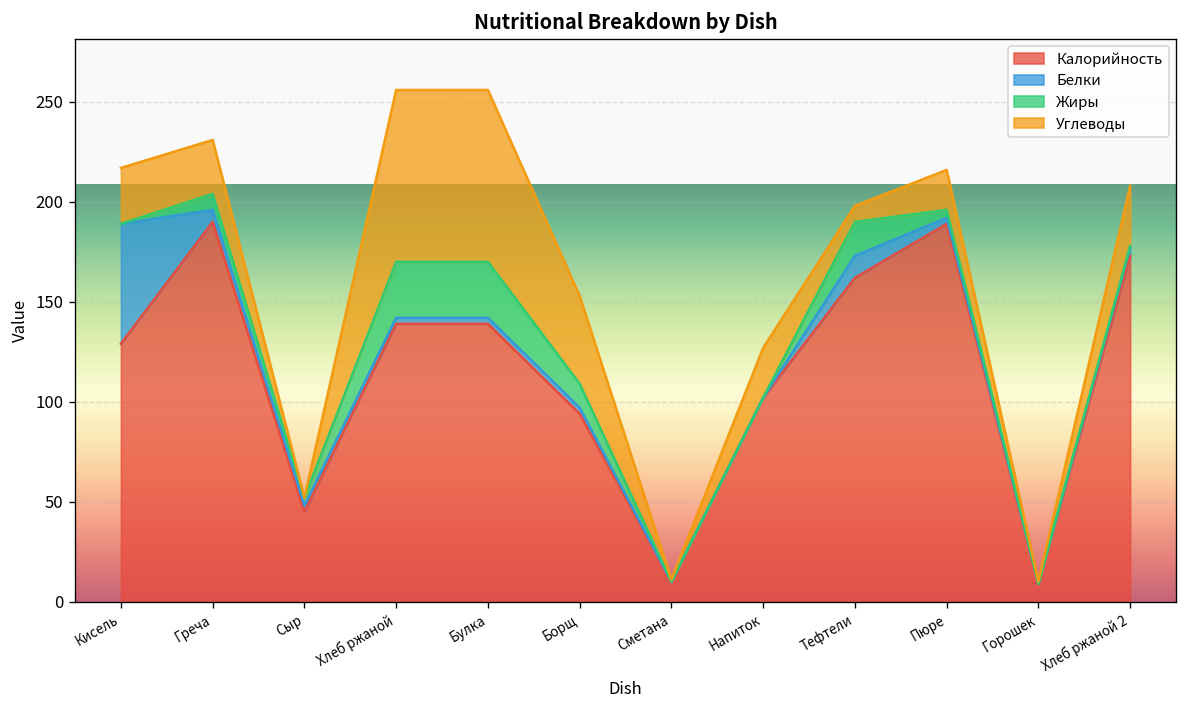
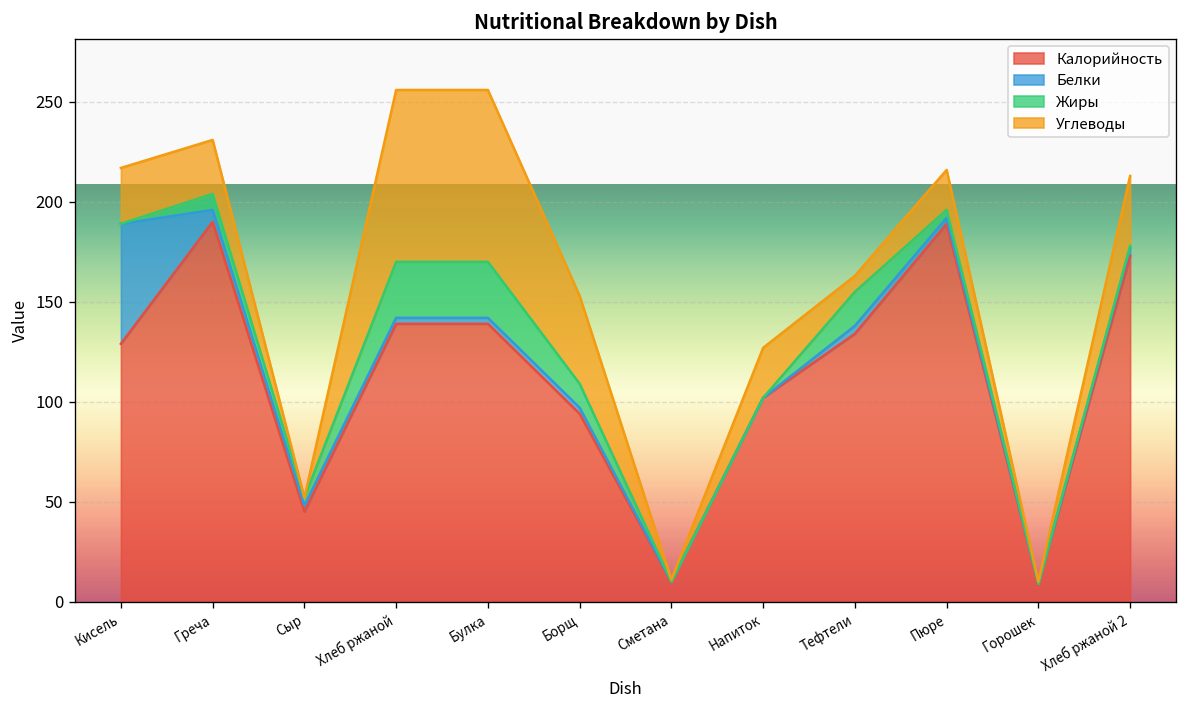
  {
    "Калорийность": {
      "Кисель": 129,
      "Греча": 190,
      "Сыр": 45,
      "Хлеб ржаной": 139,
      "Булка": 139,
      "Борщ": 94,
-     "Тефтели": 162,
+     "Тефтели": 134,
      "Пюре": 189,
      "Хлеб ржаной 2": 173
    },
    "Белки": {
      "Греча": 6,
      "Сыр": 3,
      "Хлеб ржаной": 3,
      "Булка": 3,
      "Борщ": 3,
-     "Тефтели": 11,
+     "Тефтели": 4,
      "Пюре": 3
    },
    "Жиры": {
      "Греча": 8,
      "Хлеб ржаной": 28,
      "Булка": 28,
      "Борщ": 12,
      "Тефтели": 17,
      "Пюре": 4
    },
    "Углеводы": {
      "Кисель": 28,
      "Греча": 27,
      "Хлеб ржаной": 86,
      "Булка": 86,
      "Борщ": 44,
      "Напиток": 25,
      "Тефтели": 8,
      "Пюре": 20,
-     "Хлеб ржаной 2": 30
+     "Хлеб ржаной 2": 35
    }
  }
